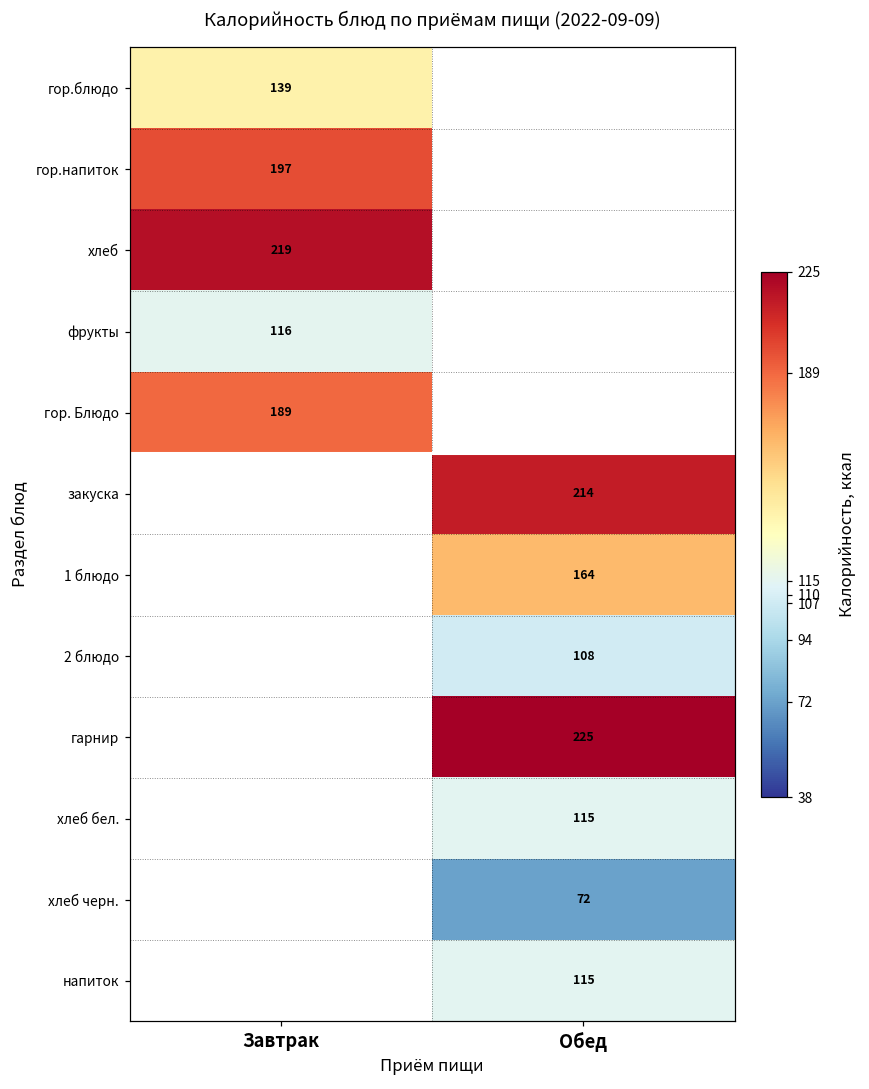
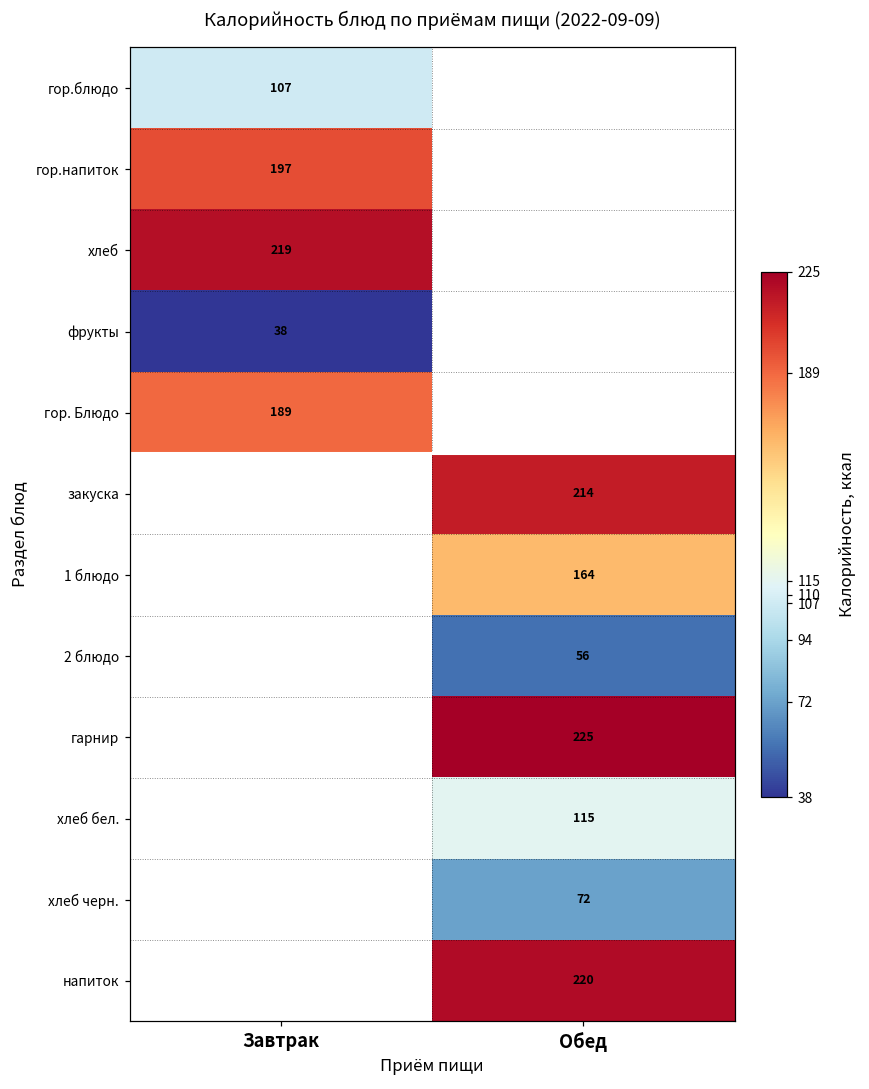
  {
    "гор.блюдо": {
-     "Завтрак": 139
+     "Завтрак": 107
    },
    "гор.напиток": {
      "Завтрак": 197
    },
    "хлеб": {
      "Завтрак": 219
    },
    "фрукты": {
-     "Завтрак": 116
+     "Завтрак": 38
    },
    "гор. Блюдо": {
      "Завтрак": 189
    },
    "закуска": {
      "Обед": 214
    },
    "1 блюдо": {
      "Обед": 164
    },
    "2 блюдо": {
-     "Обед": 108
+     "Обед": 56
    },
    "гарнир": {
      "Обед": 225
    },
    "хлеб бел.": {
      "Обед": 115
    },
    "хлеб черн.": {
      "Обед": 72
    },
    "напиток": {
-     "Обед": 115
+     "Обед": 220
    }
  }
